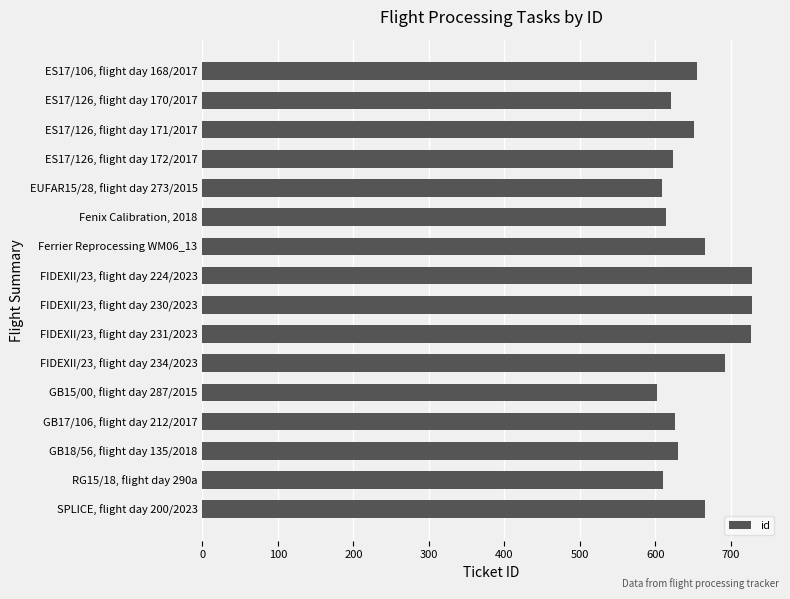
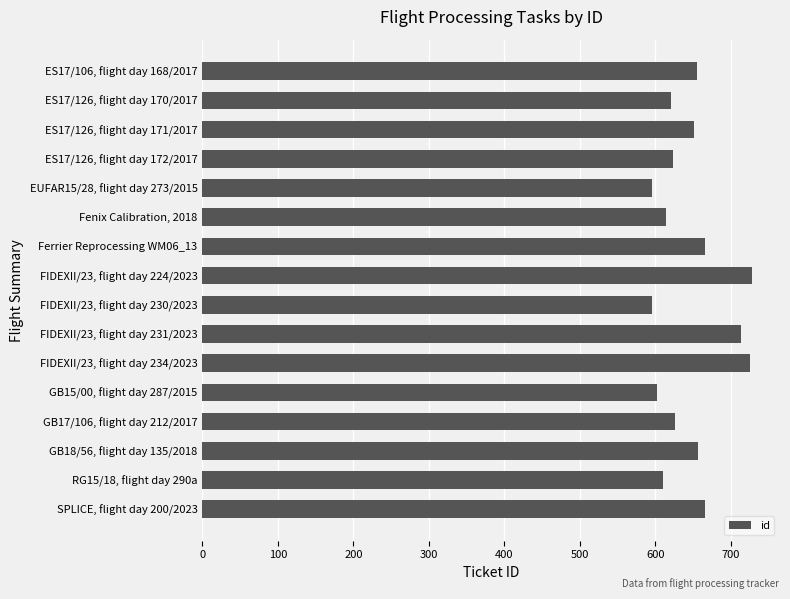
  {
    "ES17/106, flight day 168/2017": 660,
    "ES17/126, flight day 170/2017": 620,
    "ES17/126, flight day 171/2017": 650,
    "ES17/126, flight day 172/2017": 620,
-   "EUFAR15/28, flight day 273/2015": 610,
+   "EUFAR15/28, flight day 273/2015": 600,
    "Fenix Calibration, 2018": 610,
    "Ferrier Reprocessing WM06_13": 670,
    "FIDEXII/23, flight day 224/2023": 730,
-   "FIDEXII/23, flight day 230/2023": 730,
-   "FIDEXII/23, flight day 231/2023": 730,
-   "FIDEXII/23, flight day 234/2023": 690,
+   "FIDEXII/23, flight day 230/2023": 600,
+   "FIDEXII/23, flight day 231/2023": 710,
+   "FIDEXII/23, flight day 234/2023": 730,
    "GB15/00, flight day 287/2015": 600,
    "GB17/106, flight day 212/2017": 630,
-   "GB18/56, flight day 135/2018": 630,
+   "GB18/56, flight day 135/2018": 660,
    "RG15/18, flight day 290a": 610,
    "SPLICE, flight day 200/2023": 670
  }
